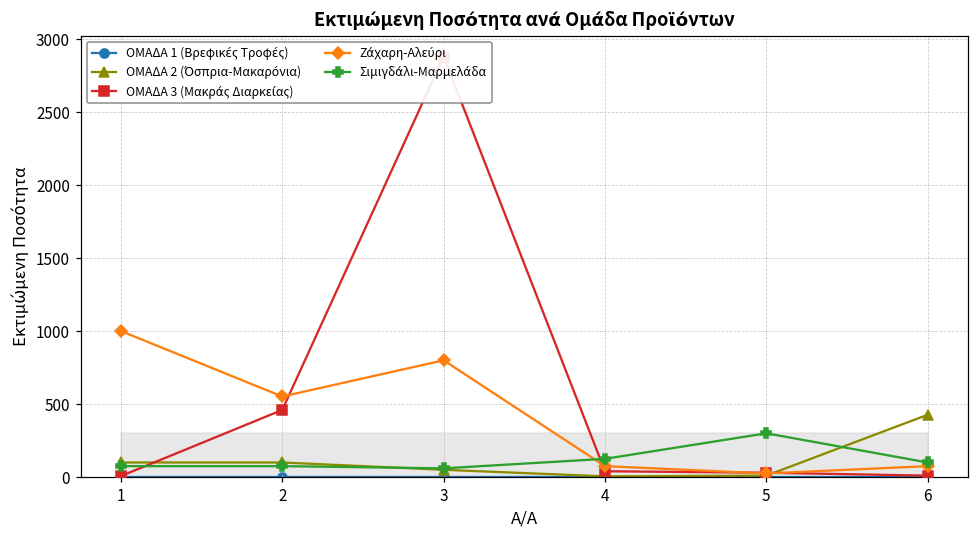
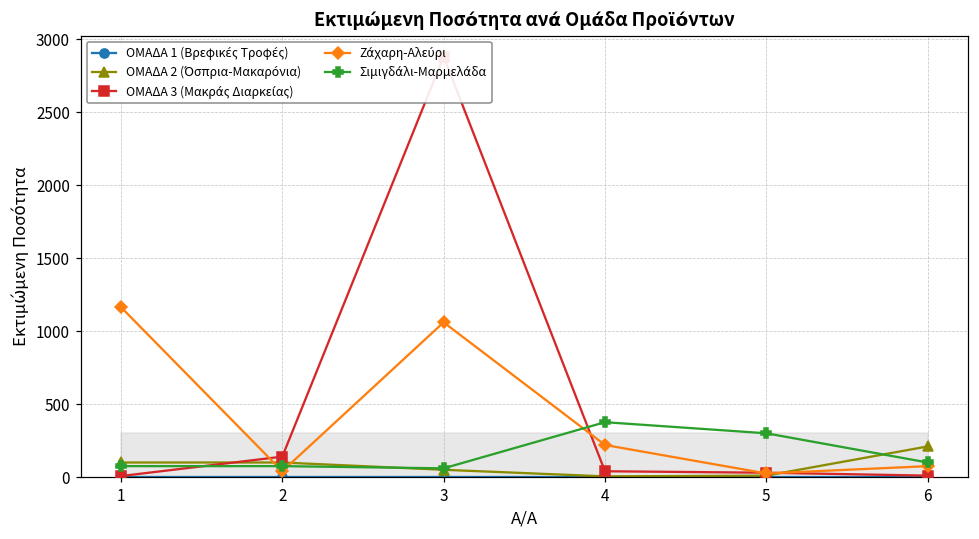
  {
    "ΟΜΑΔΑ 1 (Βρεφικές Τροφές)": {
      "2": 0,
      "3": 0
    },
    "ΟΜΑΔΑ 2 (Όσπρια-Μακαρόνια)": {
      "1": 100,
      "2": 100,
-     "6": 430
+     "6": 210
    },
    "ΟΜΑΔΑ 3 (Μακράς Διαρκείας)": {
-     "2": 460,
+     "2": 140,
      "4": 40
    },
    "Ζάχαρη-Αλεύρι": {
-     "1": 1000,
-     "2": 550,
-     "3": 800,
-     "4": 80,
+     "1": 1160,
+     "2": 40,
+     "3": 1060,
+     "4": 220,
      "6": 80
    },
    "Σιμιγδάλι-Μαρμελάδα": {
      "1": 80,
      "2": 80,
-     "4": 130,
+     "4": 380,
      "6": 100
    }
  }
